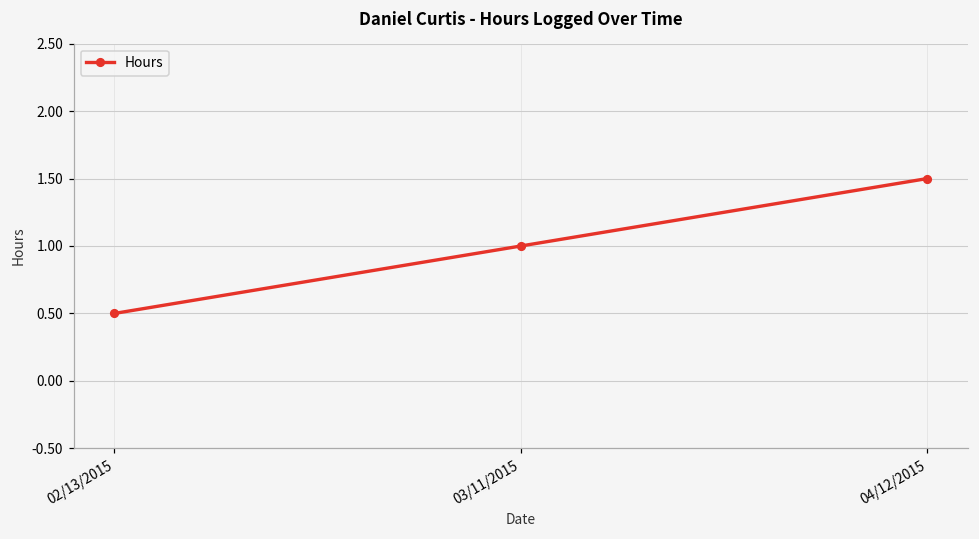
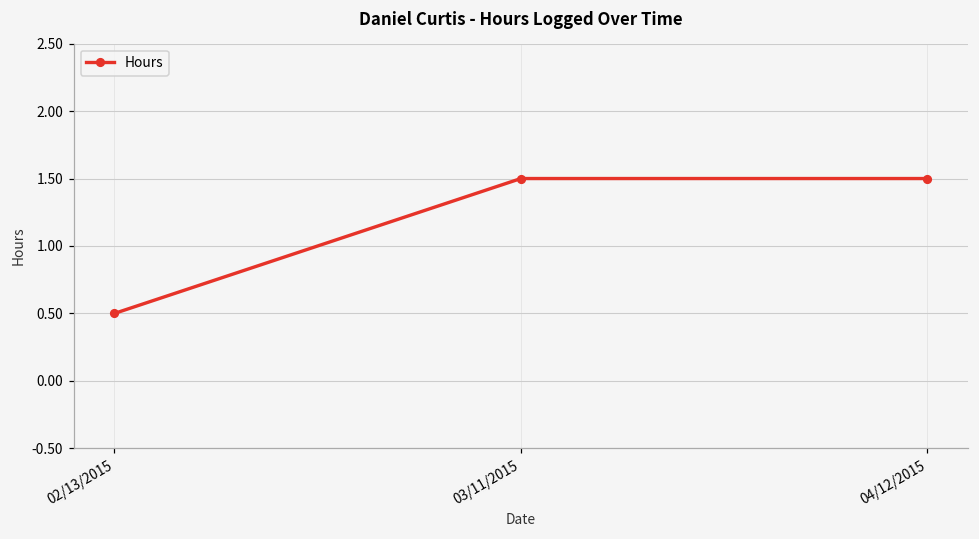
  {
    "02/13/2015": 0.5,
-   "03/11/2015": 1.0,
+   "03/11/2015": 1.5,
    "04/12/2015": 1.5
  }
